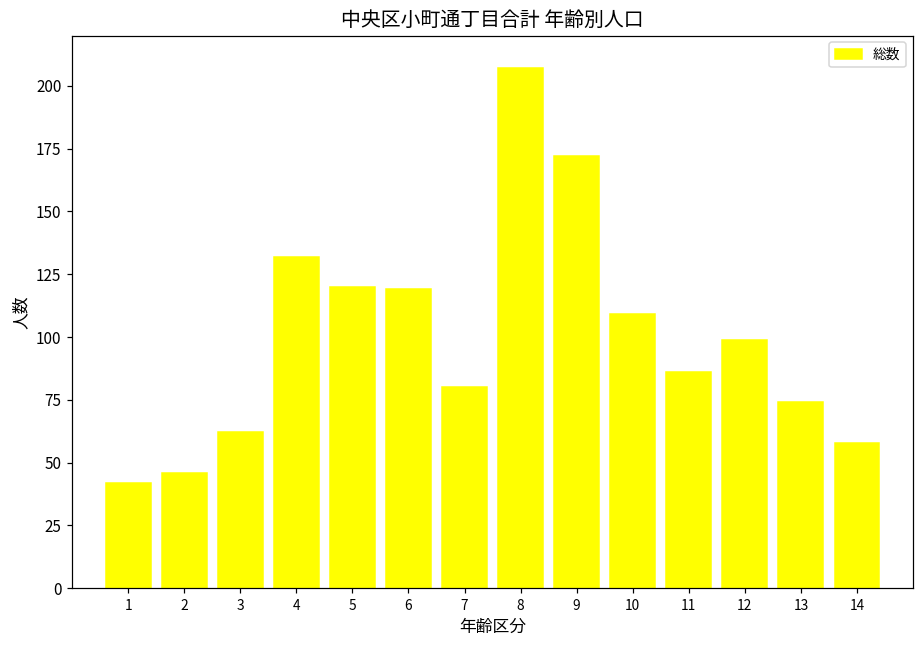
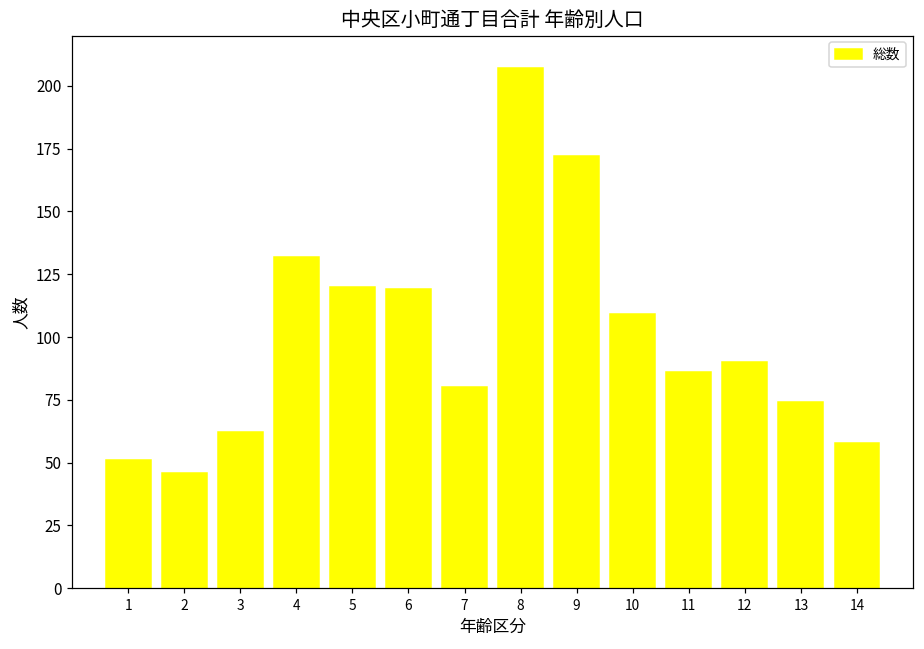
  {
-   "1": 42,
+   "1": 51,
    "2": 46,
    "3": 62,
    "4": 132,
    "5": 120,
    "6": 119,
    "7": 80,
    "8": 207,
    "9": 172,
    "10": 109,
    "11": 86,
-   "12": 99,
+   "12": 90,
    "13": 74,
    "14": 58
  }
